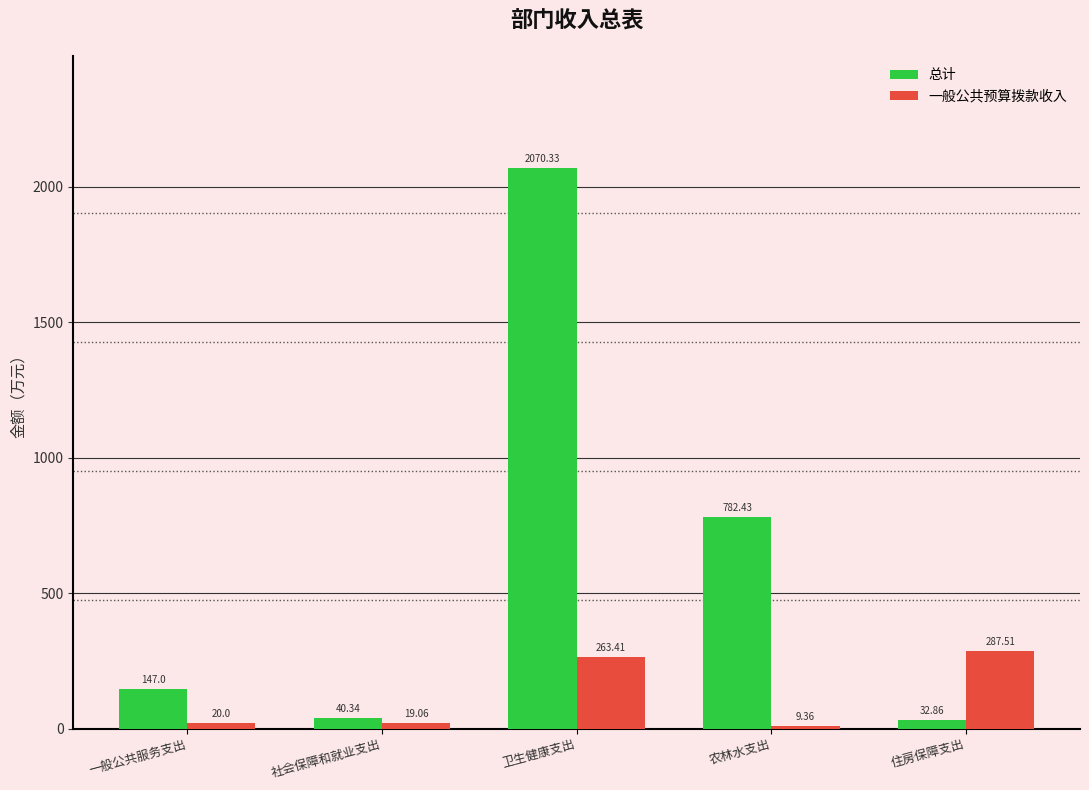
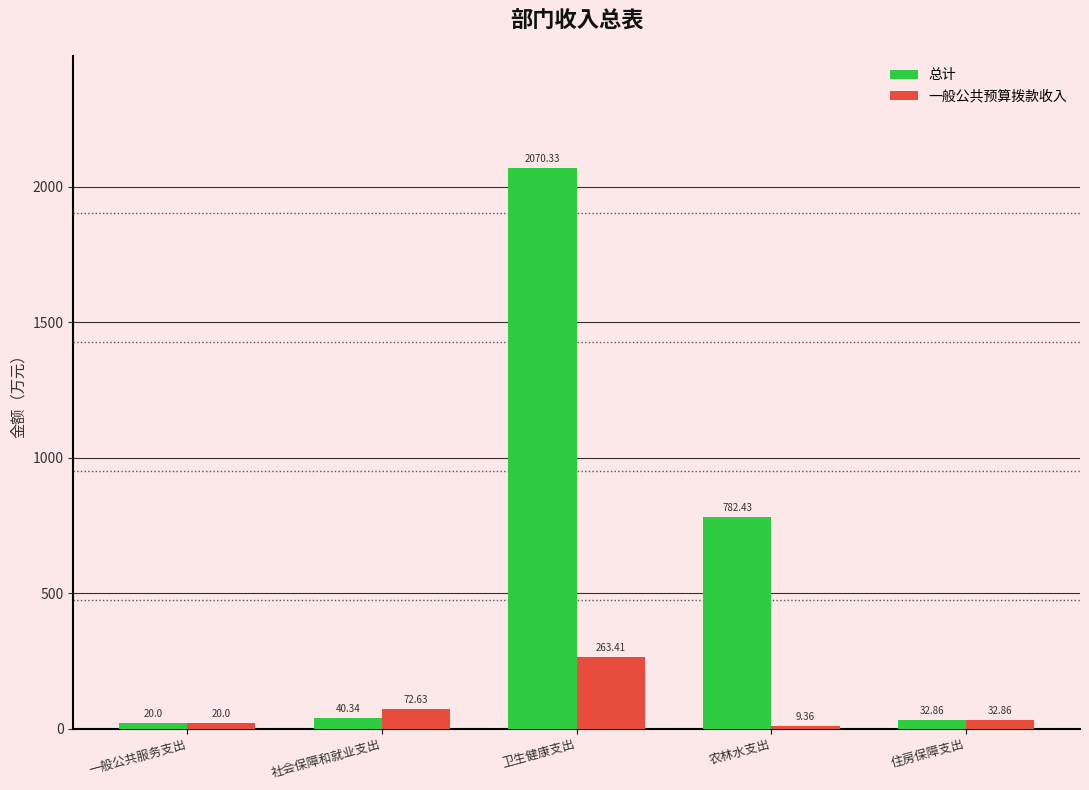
  {
    "总计": {
-     "一般公共服务支出": 147.0,
+     "一般公共服务支出": 20.0,
      "社会保障和就业支出": 40.34,
      "卫生健康支出": 2070.33,
      "农林水支出": 782.43,
      "住房保障支出": 32.86
    },
    "一般公共预算拨款收入": {
      "一般公共服务支出": 20.0,
-     "社会保障和就业支出": 19.06,
+     "社会保障和就业支出": 72.63,
      "卫生健康支出": 263.41,
      "农林水支出": 9.36,
-     "住房保障支出": 287.51
+     "住房保障支出": 32.86
    }
  }
